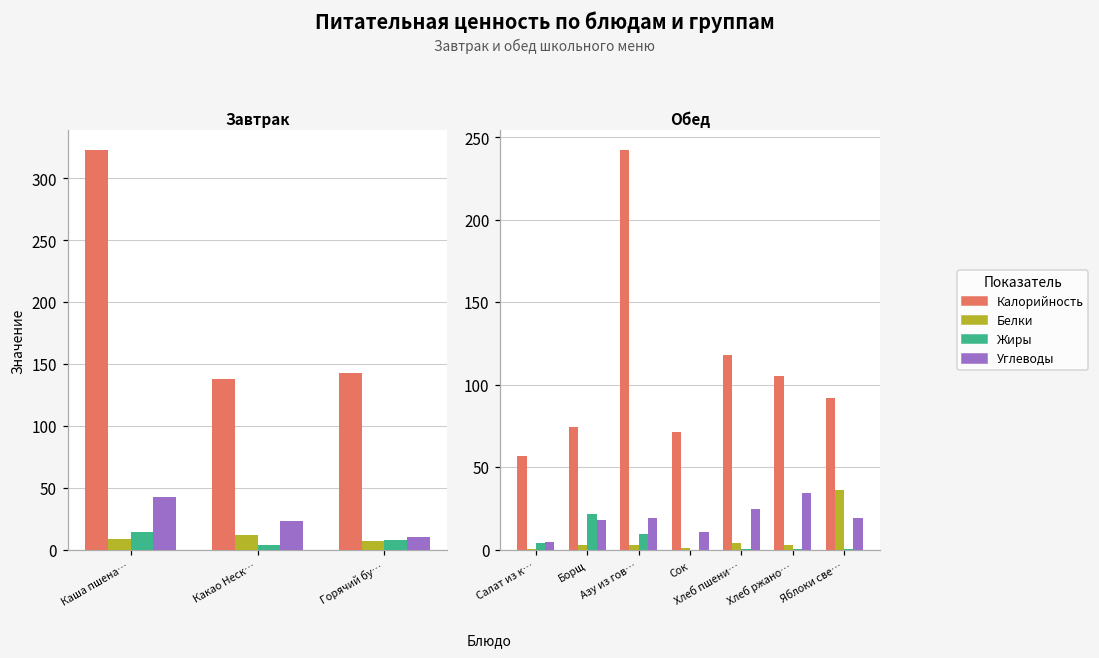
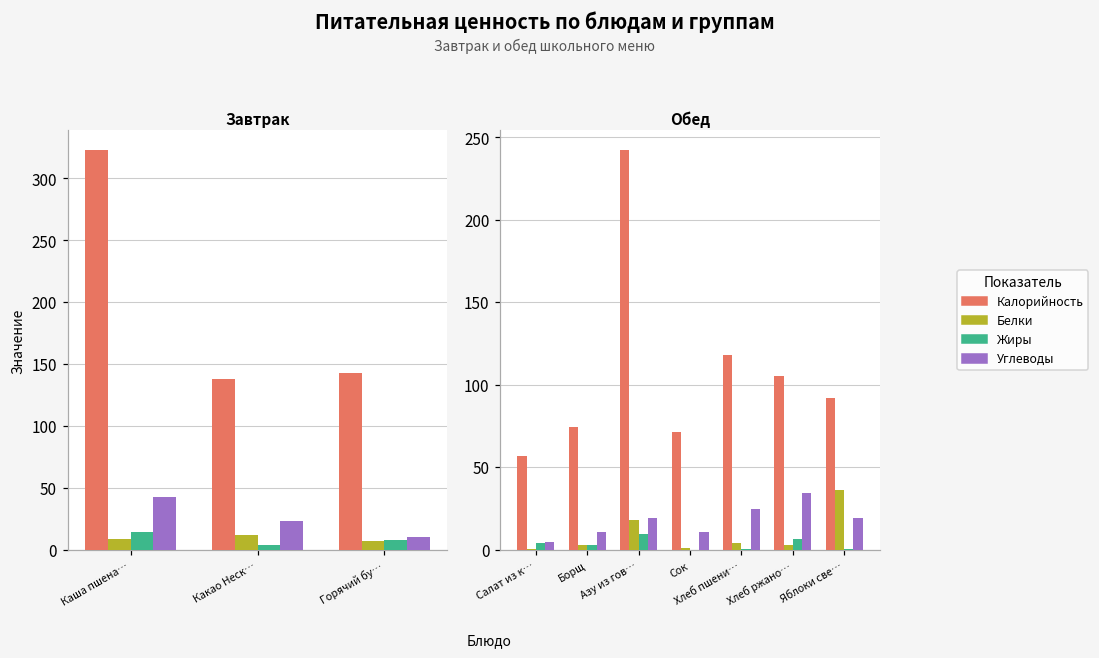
  {
    "Завтрак": {
      "Калорийность": {
        "Каша пшена…": 323,
        "Какао Неск…": 138,
        "Горячий бу…": 143
      },
      "Белки": {
        "Каша пшена…": 9,
        "Какао Неск…": 12,
        "Горячий бу…": 7
      },
      "Жиры": {
        "Каша пшена…": 14,
        "Какао Неск…": 4,
        "Горячий бу…": 8
      },
      "Углеводы": {
        "Каша пшена…": 43,
        "Какао Неск…": 23,
        "Горячий бу…": 11
      }
    },
    "Обед": {
      "Калорийность": {
        "Салат из к…": 57,
        "Борщ": 74,
        "Азу из гов…": 242,
        "Сок": 71,
        "Хлеб пшени…": 118,
        "Хлеб ржано…": 105,
        "Яблоки све…": 92
      },
      "Белки": {
        "Борщ": 3,
-       "Азу из гов…": 3,
+       "Азу из гов…": 18,
        "Хлеб пшени…": 4,
        "Хлеб ржано…": 3,
        "Яблоки све…": 36
      },
      "Жиры": {
        "Салат из к…": 4,
-       "Борщ": 21,
+       "Борщ": 3,
        "Азу из гов…": 10,
        "Сок": 0,
-       "Хлеб ржано…": 1
+       "Хлеб ржано…": 7
      },
      "Углеводы": {
        "Салат из к…": 5,
-       "Борщ": 18,
+       "Борщ": 11,
        "Азу из гов…": 19,
        "Сок": 11,
        "Хлеб пшени…": 25,
        "Хлеб ржано…": 34,
        "Яблоки све…": 19
      }
    }
  }
